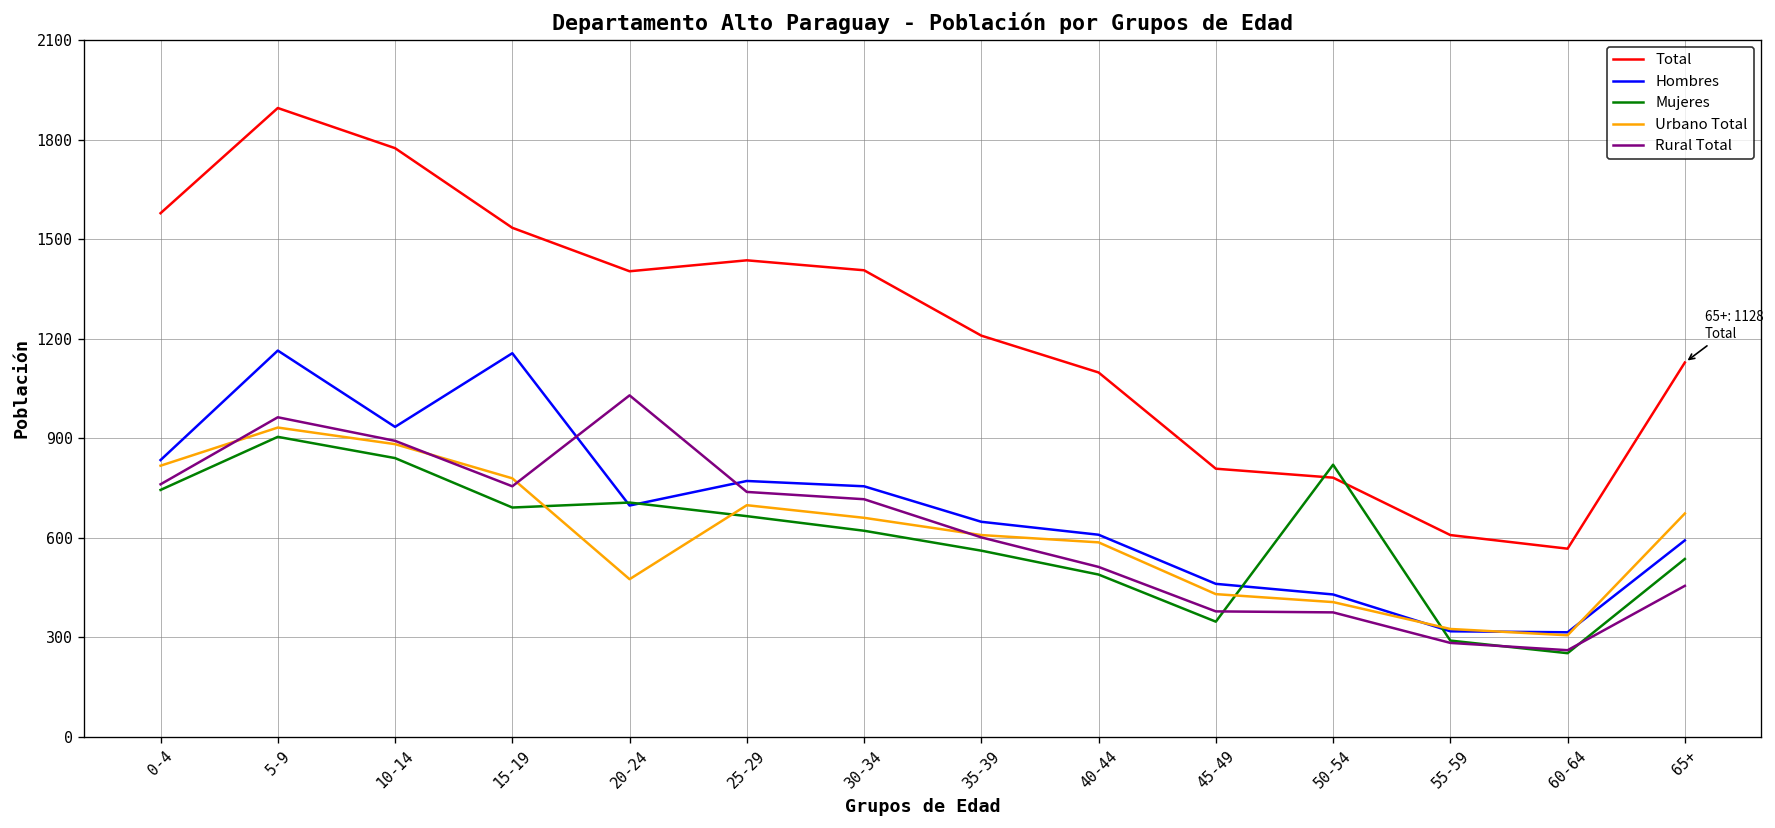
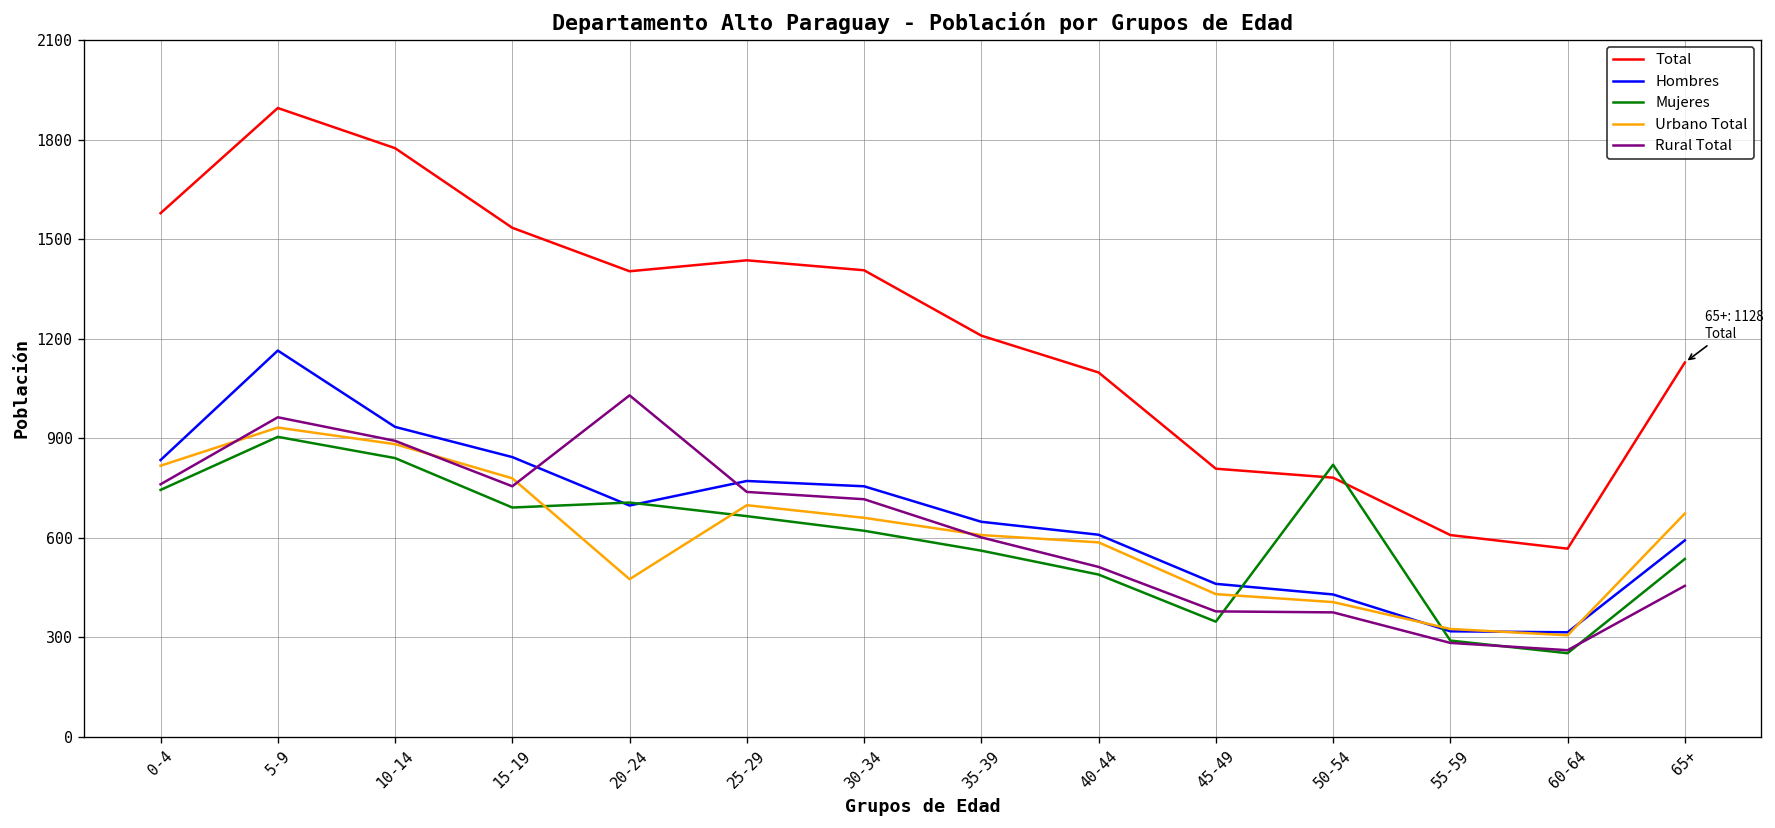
  {
    "Total": {
      "65+": 1128
    },
    "Hombres": {
      "0-4": 830,
      "5-9": 1160,
      "10-14": 930,
-     "15-19": 1160,
+     "15-19": 840,
      "25-29": 770,
      "30-34": 760,
      "35-39": 650,
      "40-44": 610,
      "45-49": 460,
      "50-54": 430,
      "65+": 590
    },
    "Mujeres": {
      "0-4": 740,
      "5-9": 900,
      "10-14": 840,
      "15-19": 690,
      "25-29": 670,
      "30-34": 620,
      "35-39": 560,
      "40-44": 490,
      "45-49": 350,
      "50-54": 820,
      "65+": 540
    },
    "Urbano Total": {
      "0-4": 820,
      "5-9": 930,
      "10-14": 880,
      "15-19": 780,
      "20-24": 480,
      "25-29": 700,
      "30-34": 660,
      "40-44": 590,
      "45-49": 430,
      "50-54": 410,
      "65+": 670
    },
    "Rural Total": {
      "0-4": 760,
      "5-9": 960,
      "10-14": 890,
      "15-19": 760,
      "20-24": 1030,
      "25-29": 740,
      "30-34": 720,
      "40-44": 510,
      "45-49": 380,
      "50-54": 380,
      "65+": 460
    }
  }
